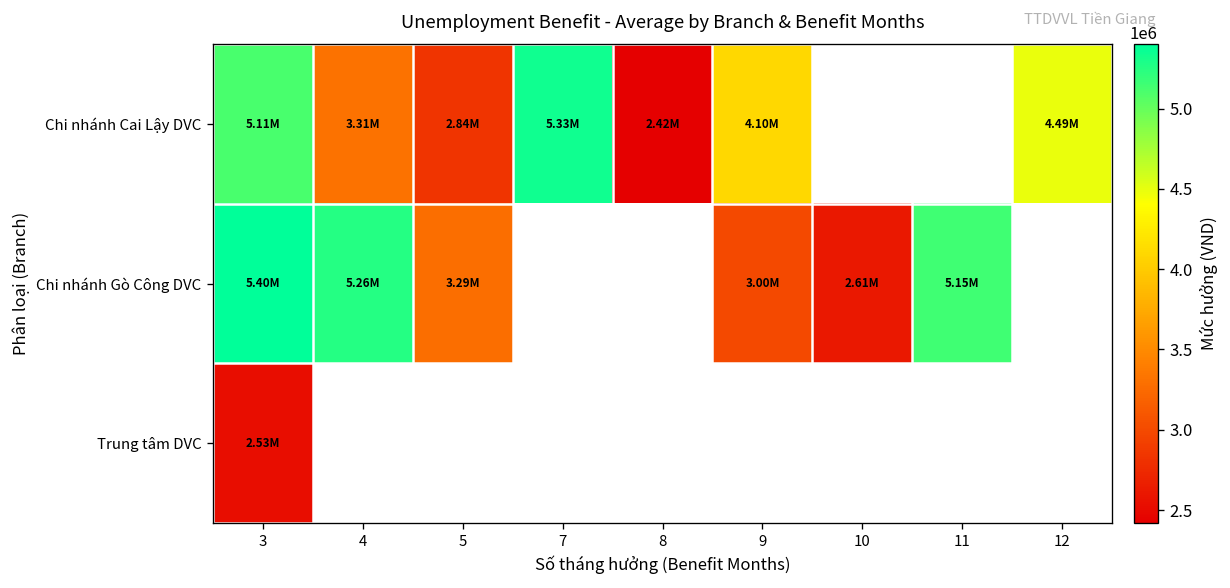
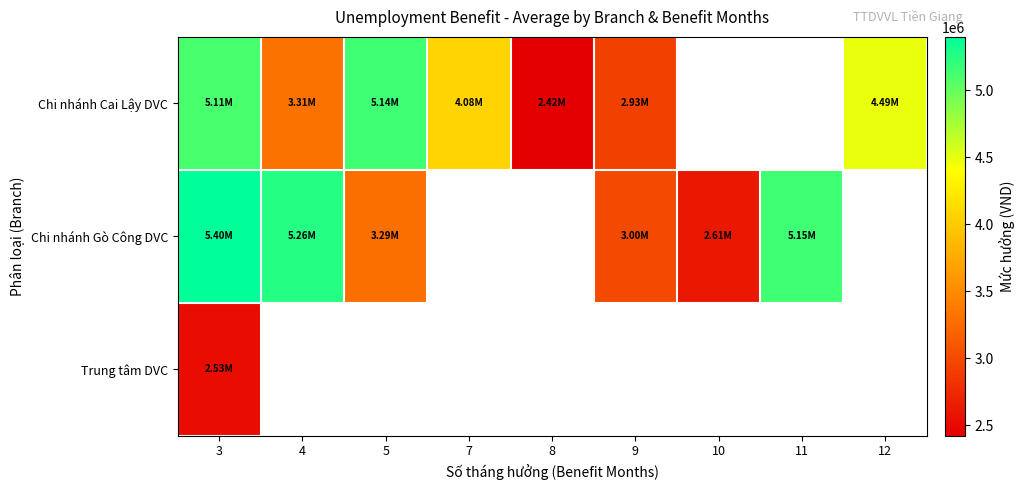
  {
    "Chi nhánh Cai Lậy DVC": {
      "3": "5.11M",
      "4": "3.31M",
-     "5": "2.84M",
-     "7": "5.33M",
+     "5": "5.14M",
+     "7": "4.08M",
      "8": "2.42M",
-     "9": "4.10M",
+     "9": "2.93M",
      "12": "4.49M"
    },
    "Chi nhánh Gò Công DVC": {
      "3": "5.40M",
      "4": "5.26M",
      "5": "3.29M",
      "9": "3.00M",
      "10": "2.61M",
      "11": "5.15M"
    },
    "Trung tâm DVC": {
      "3": "2.53M"
    }
  }
